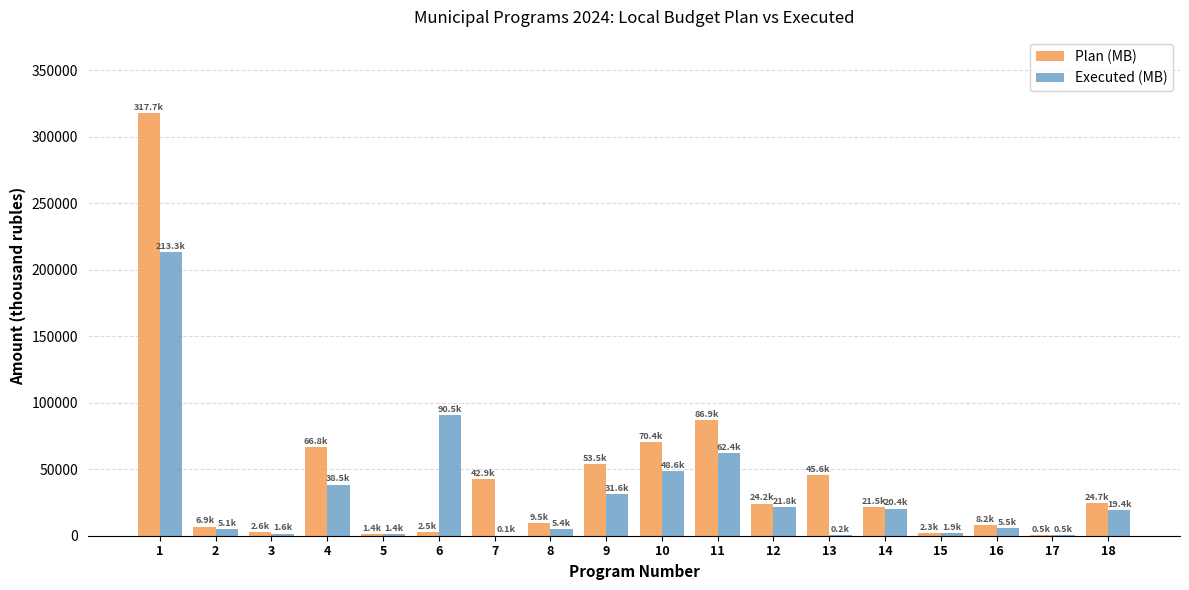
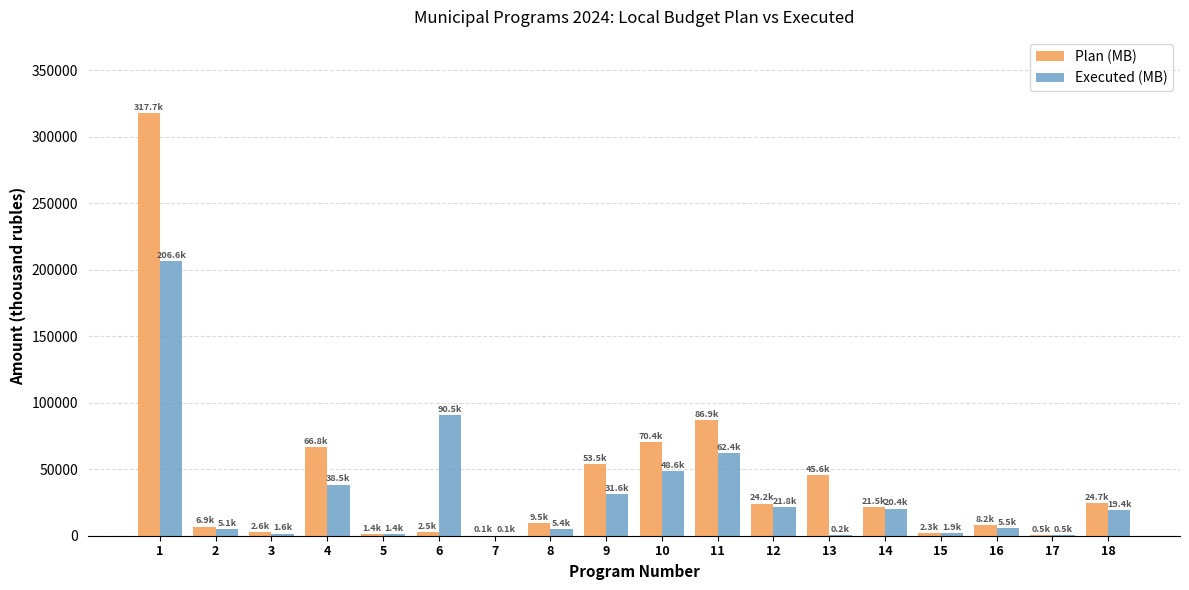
  {
    "Plan (MB)": {
      "1": "317.7k",
      "2": "6.9k",
      "3": "2.6k",
      "4": "66.8k",
      "5": "1.4k",
      "6": "2.5k",
-     "7": "42.9k",
+     "7": "0.1k",
      "8": "9.5k",
      "9": "53.5k",
      "10": "70.4k",
      "11": "86.9k",
      "12": "24.2k",
      "13": "45.6k",
      "14": "21.5k",
      "15": "2.3k",
      "16": "8.2k",
      "17": "0.5k",
      "18": "24.7k"
    },
    "Executed (MB)": {
-     "1": "213.3k",
+     "1": "206.6k",
      "2": "5.1k",
      "3": "1.6k",
      "4": "38.5k",
      "5": "1.4k",
      "6": "90.5k",
      "7": "0.1k",
      "8": "5.4k",
      "9": "31.6k",
      "10": "48.6k",
      "11": "62.4k",
      "12": "21.8k",
      "13": "0.2k",
      "14": "20.4k",
      "15": "1.9k",
      "16": "5.5k",
      "17": "0.5k",
      "18": "19.4k"
    }
  }
